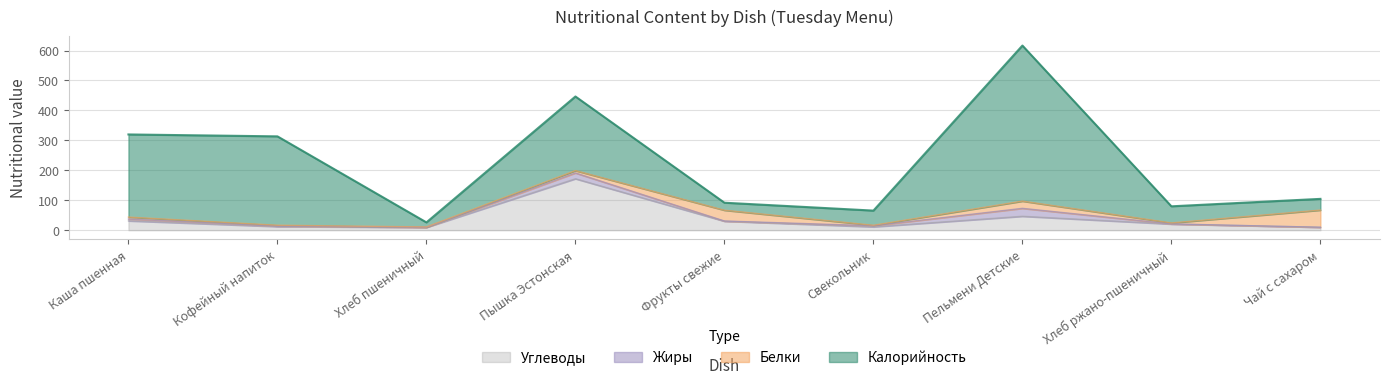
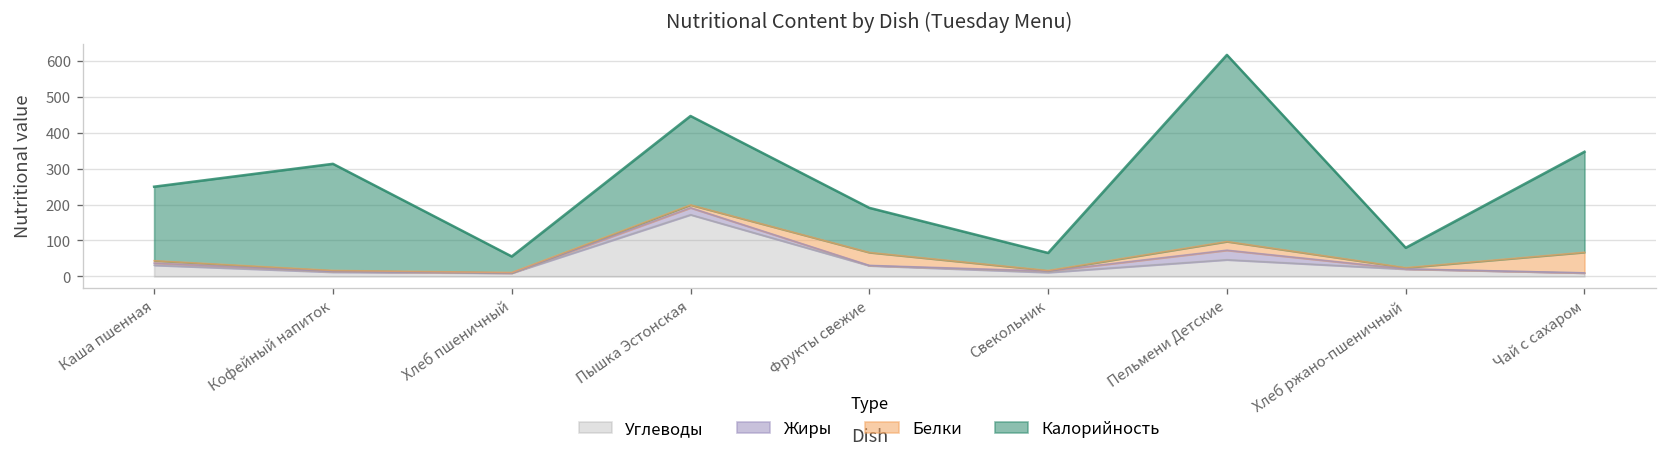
  {
    "Белки": {
      "Фрукты свежие": 40,
      "Пельмени Детские": 20,
      "Чай с сахаром": 60
    },
    "Калорийность": {
-     "Каша пшенная": 280,
+     "Каша пшенная": 210,
      "Кофейный напиток": 300,
-     "Хлеб пшеничный": 20,
+     "Хлеб пшеничный": 40,
      "Пышка Эстонская": 250,
-     "Фрукты свежие": 30,
+     "Фрукты свежие": 120,
      "Свекольник": 50,
      "Пельмени Детские": 520,
      "Хлеб ржано-пшеничный": 60,
-     "Чай с сахаром": 40
+     "Чай с сахаром": 280
    }
  }
